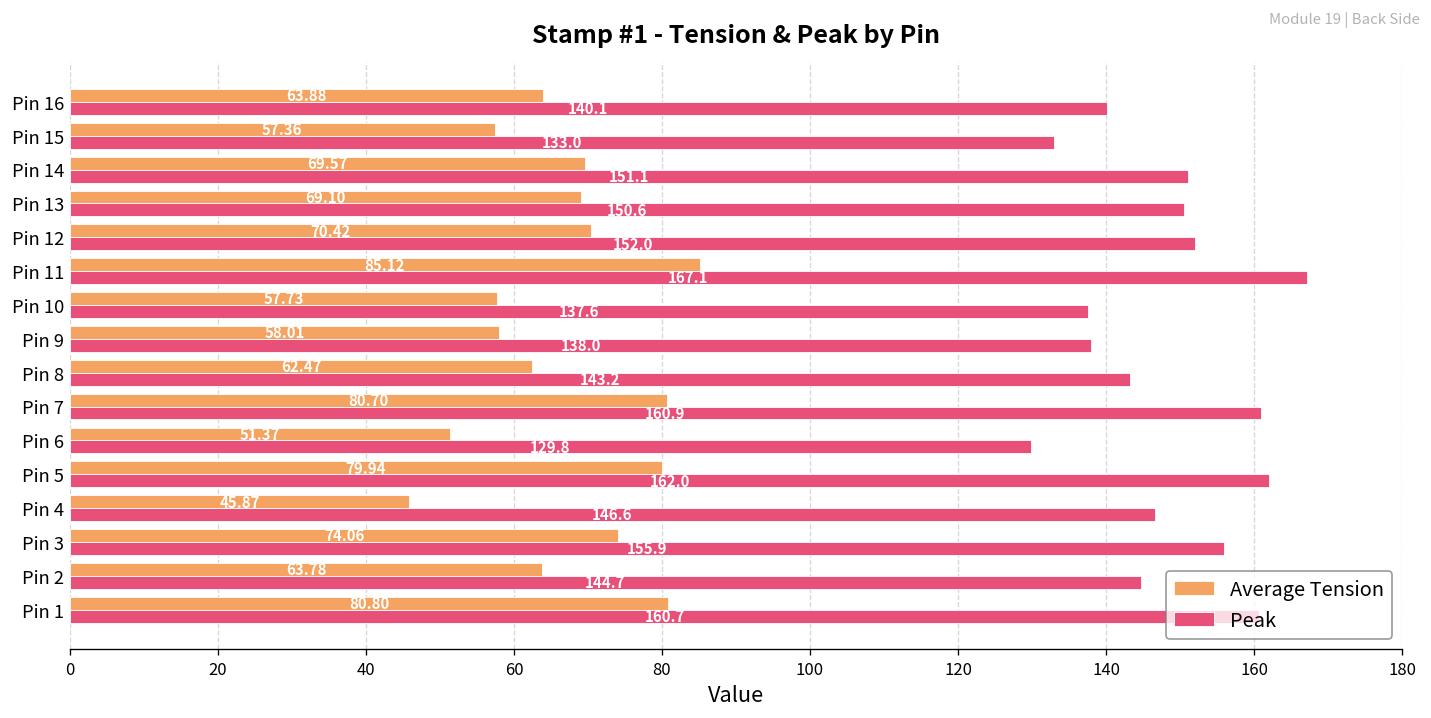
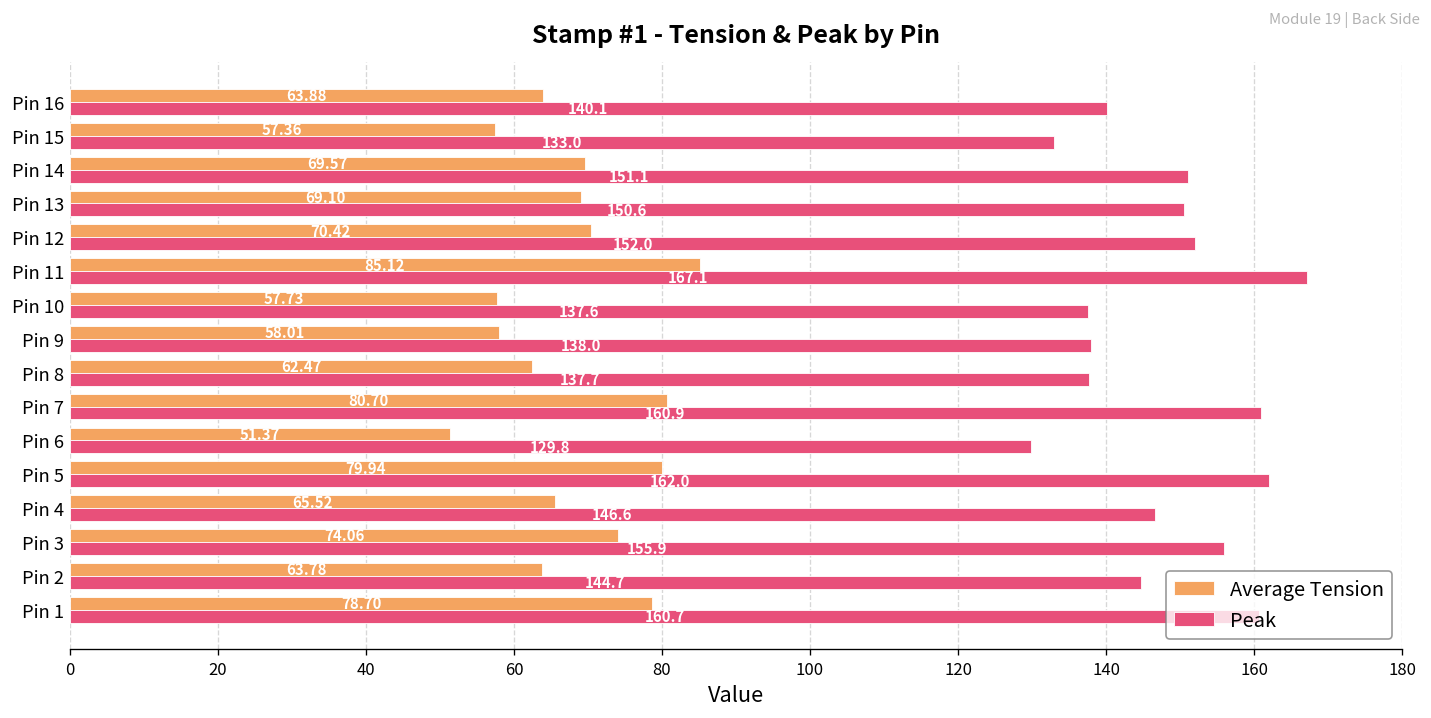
  {
    "Average Tension": {
      "Pin 16": 63.88,
      "Pin 15": 57.36,
      "Pin 14": 69.57,
      "Pin 13": 69.10,
      "Pin 12": 70.42,
      "Pin 11": 85.12,
      "Pin 10": 57.73,
      "Pin 9": 58.01,
      "Pin 8": 62.47,
      "Pin 7": 80.70,
      "Pin 6": 51.37,
      "Pin 5": 79.94,
-     "Pin 4": 45.87,
+     "Pin 4": 65.52,
      "Pin 3": 74.06,
      "Pin 2": 63.78,
-     "Pin 1": 80.80
+     "Pin 1": 78.70
    },
    "Peak": {
      "Pin 16": 140.1,
      "Pin 15": 133.0,
      "Pin 14": 151.1,
      "Pin 13": 150.6,
      "Pin 12": 152.0,
      "Pin 11": 167.1,
      "Pin 10": 137.6,
      "Pin 9": 138.0,
-     "Pin 8": 143.2,
+     "Pin 8": 137.7,
      "Pin 7": 160.9,
      "Pin 6": 129.8,
      "Pin 5": 162.0,
      "Pin 4": 146.6,
      "Pin 3": 155.9,
      "Pin 2": 144.7
    }
  }
